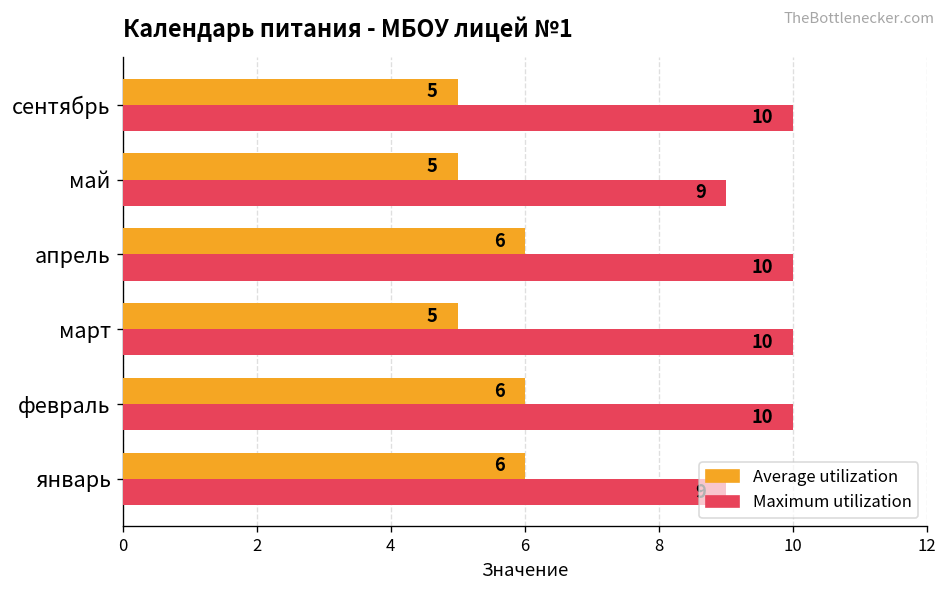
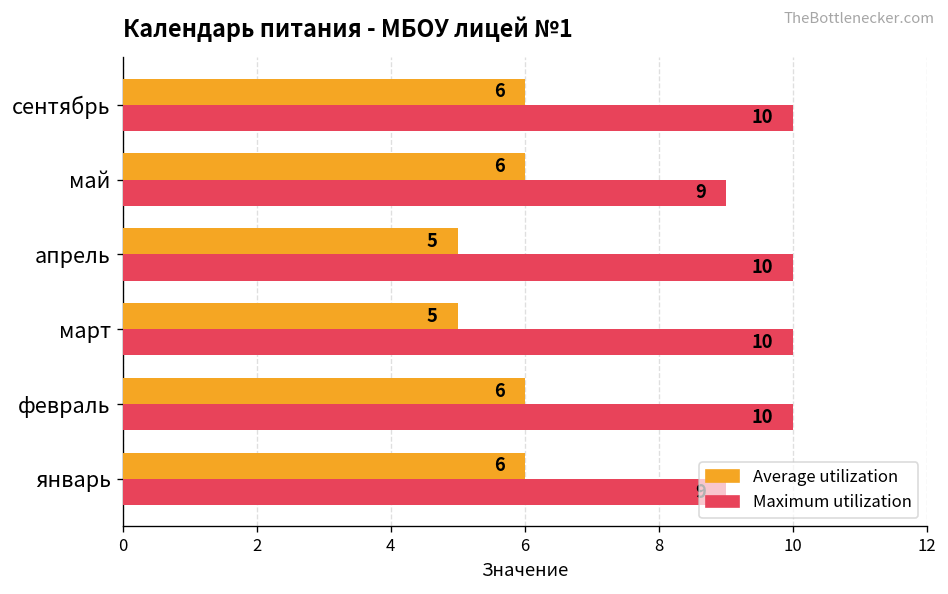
  {
    "Average utilization": {
-     "сентябрь": 5,
-     "май": 5,
-     "апрель": 6,
+     "сентябрь": 6,
+     "май": 6,
+     "апрель": 5,
      "март": 5,
      "февраль": 6,
      "январь": 6
    },
    "Maximum utilization": {
      "сентябрь": 10,
      "май": 9,
      "апрель": 10,
      "март": 10,
      "февраль": 10
    }
  }
